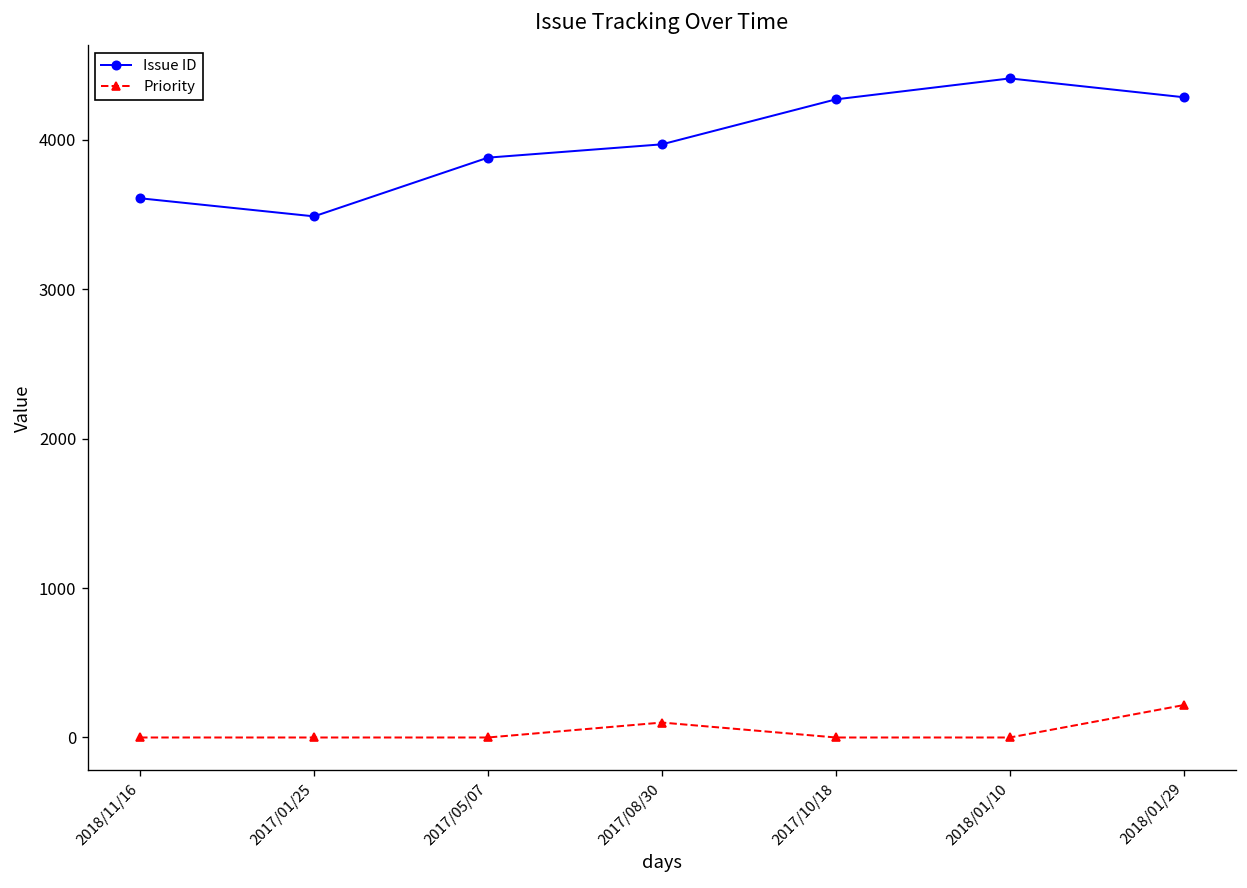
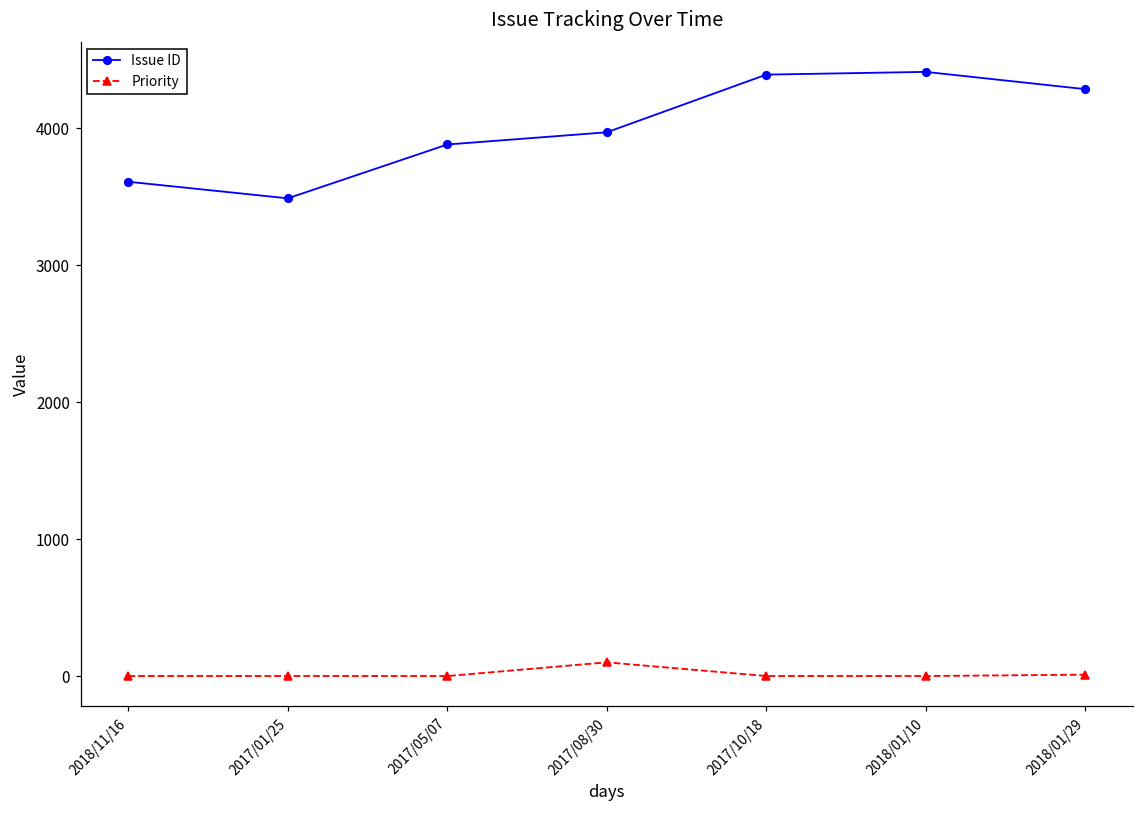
  {
    "Issue ID": {
      "2018/11/16": 3610,
      "2017/01/25": 3490,
      "2017/05/07": 3880,
      "2017/08/30": 3970,
-     "2017/10/18": 4270,
+     "2017/10/18": 4390,
      "2018/01/10": 4410,
      "2018/01/29": 4280
    },
    "Priority": {
      "2018/11/16": 0,
      "2017/01/25": 0,
      "2017/05/07": 0,
      "2017/08/30": 100,
      "2017/10/18": 0,
      "2018/01/10": 0,
-     "2018/01/29": 220
+     "2018/01/29": 10
    }
  }
